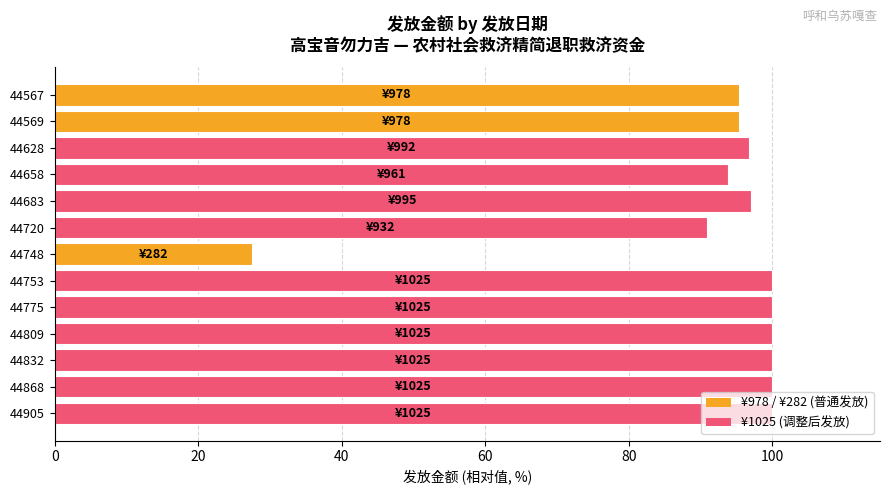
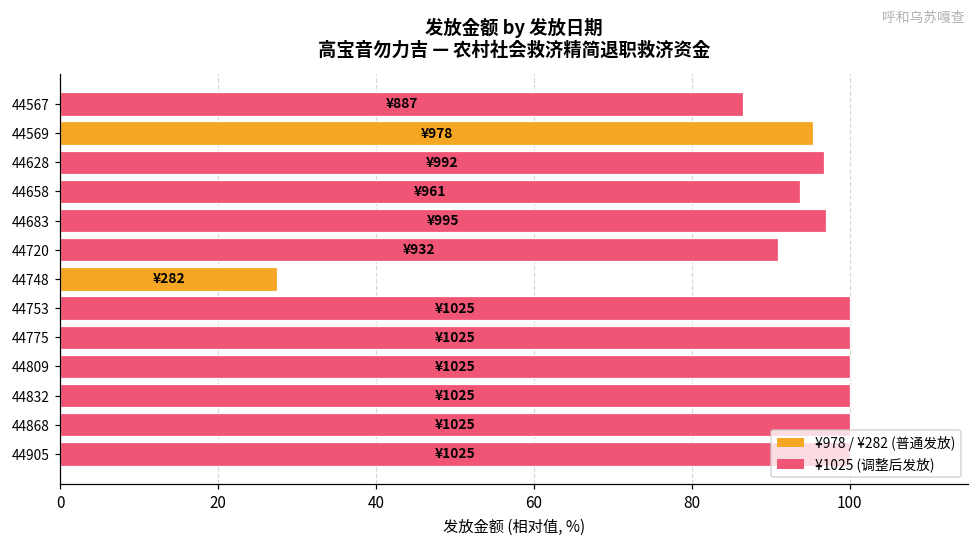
  {
-   "44567": "¥978"
+   "44567": "¥887"
  }
